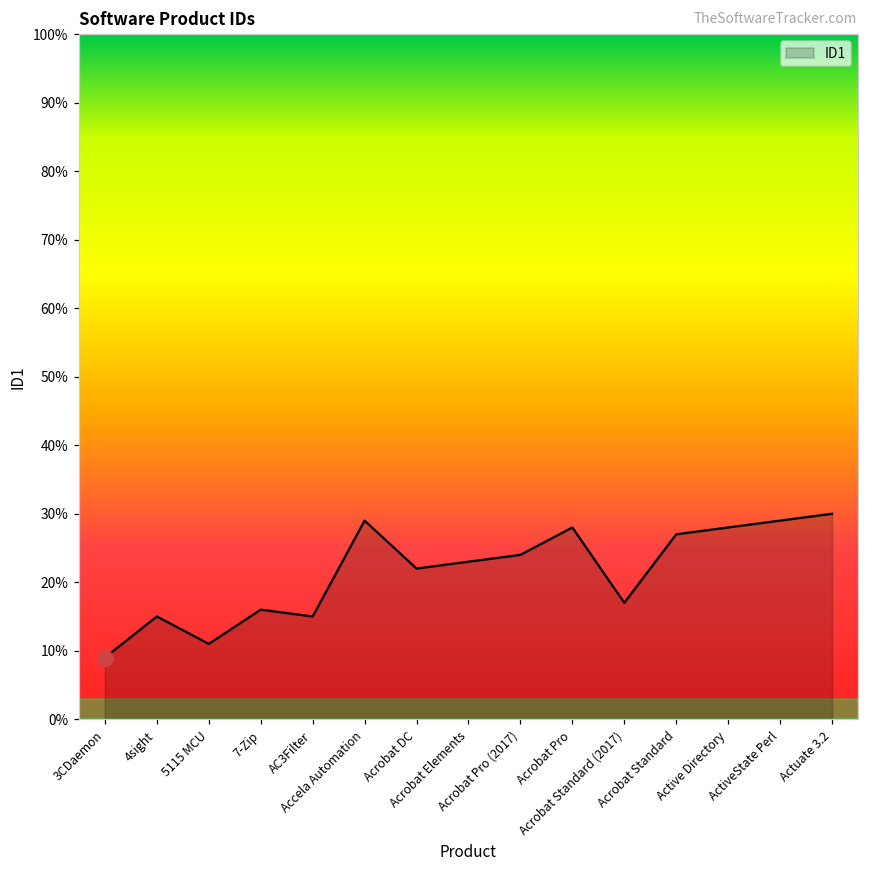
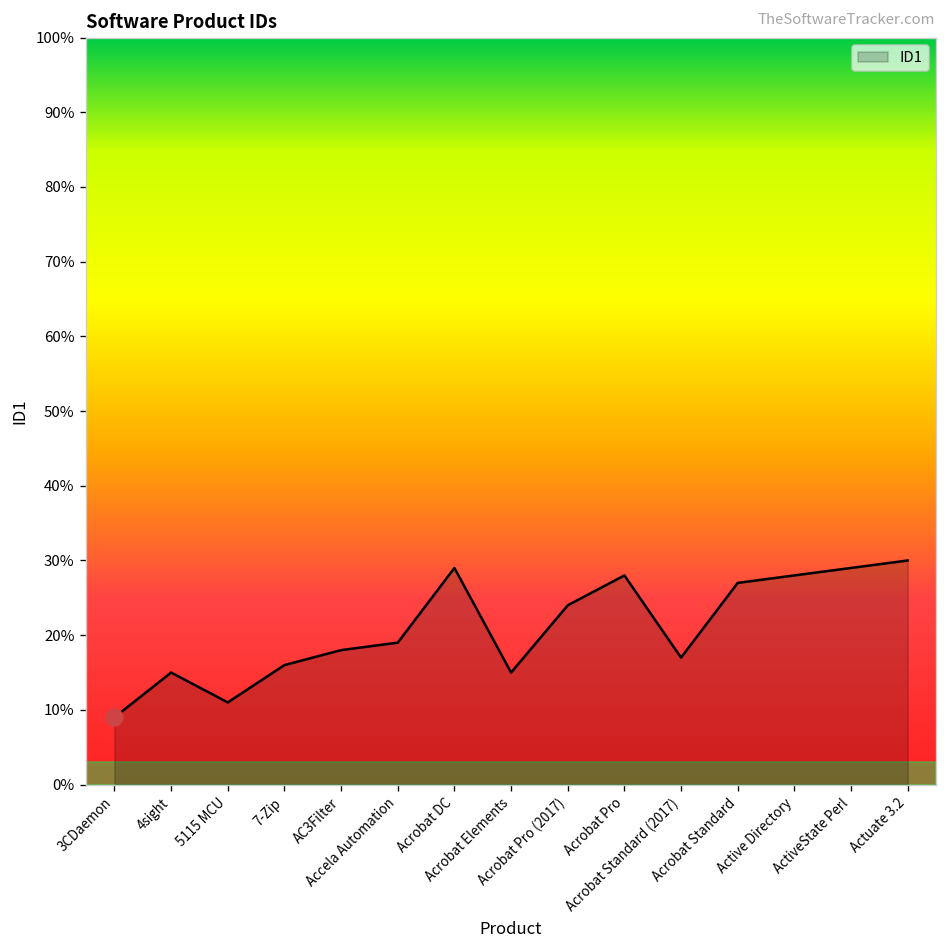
  {
    "ID1": {
      "4sight": "15%",
      "5115 MCU": "11%",
      "7-Zip": "16%",
-     "AC3Filter": "15%",
-     "Accela Automation": "29%",
-     "Acrobat DC": "22%",
-     "Acrobat Elements": "23%",
+     "AC3Filter": "18%",
+     "Accela Automation": "19%",
+     "Acrobat DC": "29%",
+     "Acrobat Elements": "15%",
      "Acrobat Pro (2017)": "24%",
      "Acrobat Pro": "28%",
      "Acrobat Standard (2017)": "17%",
      "Acrobat Standard": "27%",
      "Active Directory": "28%",
      "ActiveState Perl": "29%",
      "Actuate 3.2": "30%"
    }
  }
